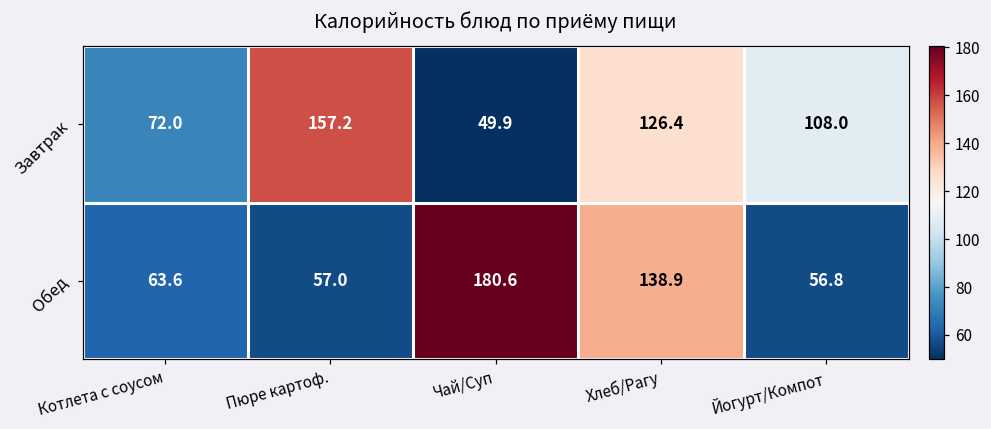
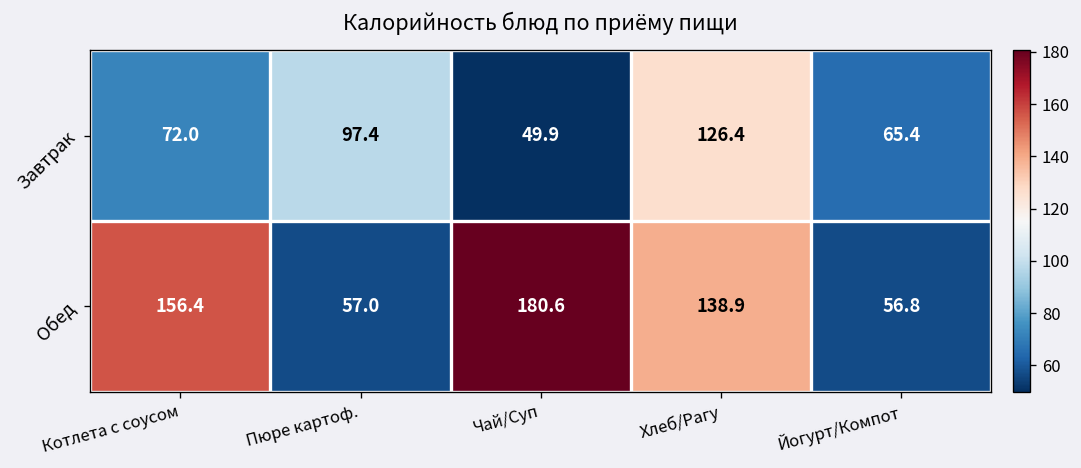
  {
    "Завтрак": {
      "Котлета с соусом": 72.0,
-     "Пюре картоф.": 157.2,
+     "Пюре картоф.": 97.4,
      "Чай/Суп": 49.9,
      "Хлеб/Рагу": 126.4,
-     "Йогурт/Компот": 108.0
+     "Йогурт/Компот": 65.4
    },
    "Обед": {
-     "Котлета с соусом": 63.6,
+     "Котлета с соусом": 156.4,
      "Пюре картоф.": 57.0,
      "Чай/Суп": 180.6,
      "Хлеб/Рагу": 138.9,
      "Йогурт/Компот": 56.8
    }
  }
